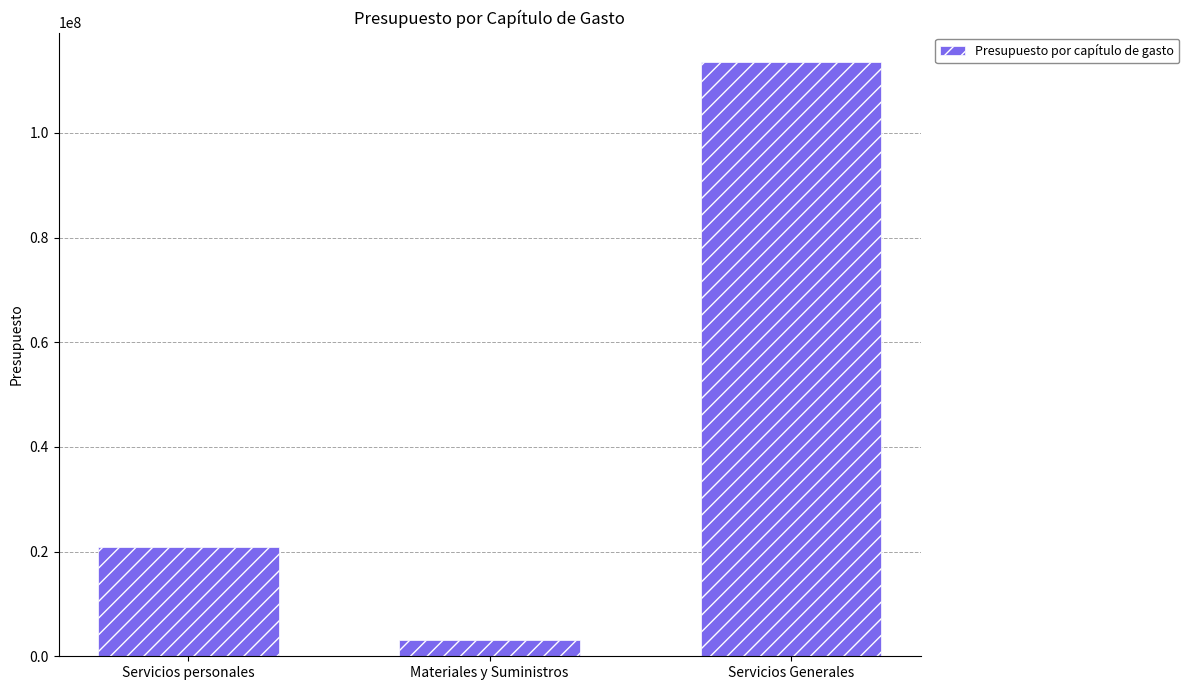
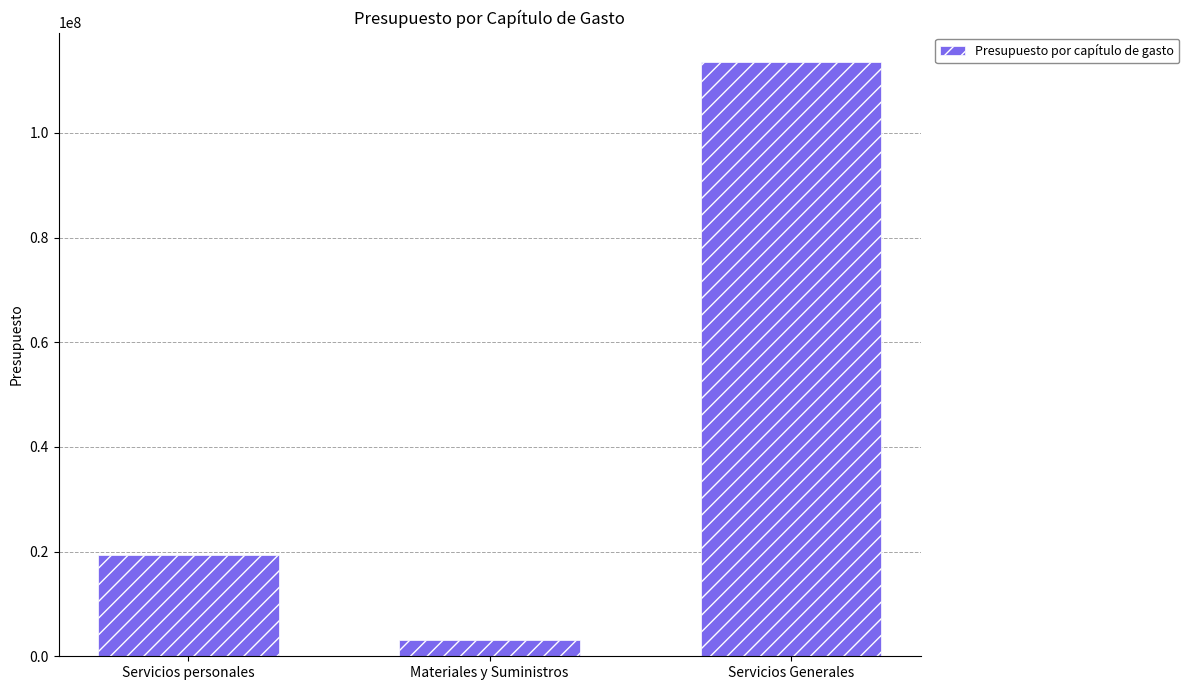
  {
-   "Servicios personales": 21000000,
+   "Servicios personales": 19000000,
    "Materiales y Suministros": 3000000,
    "Servicios Generales": 113000000
  }
